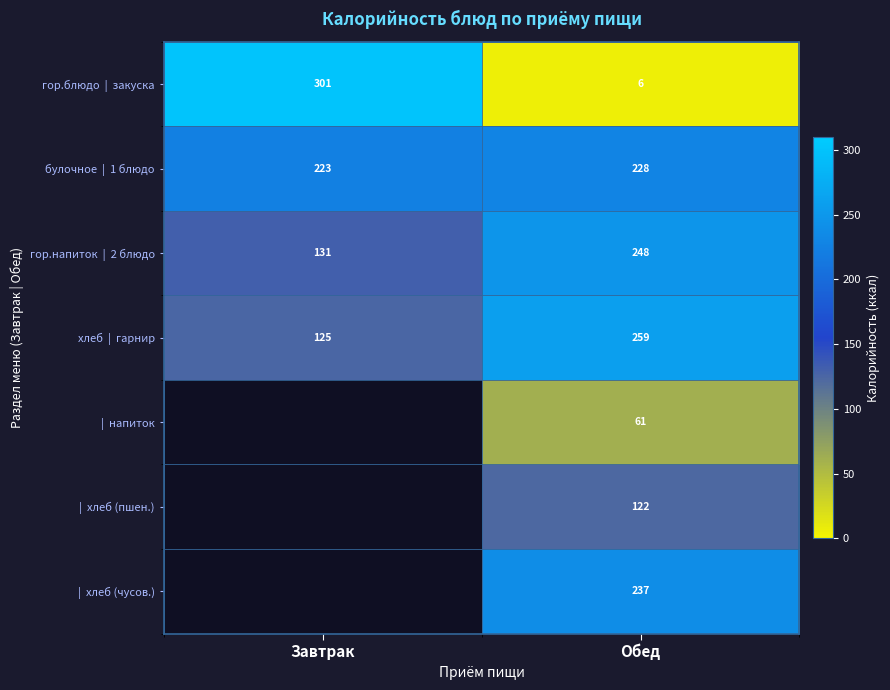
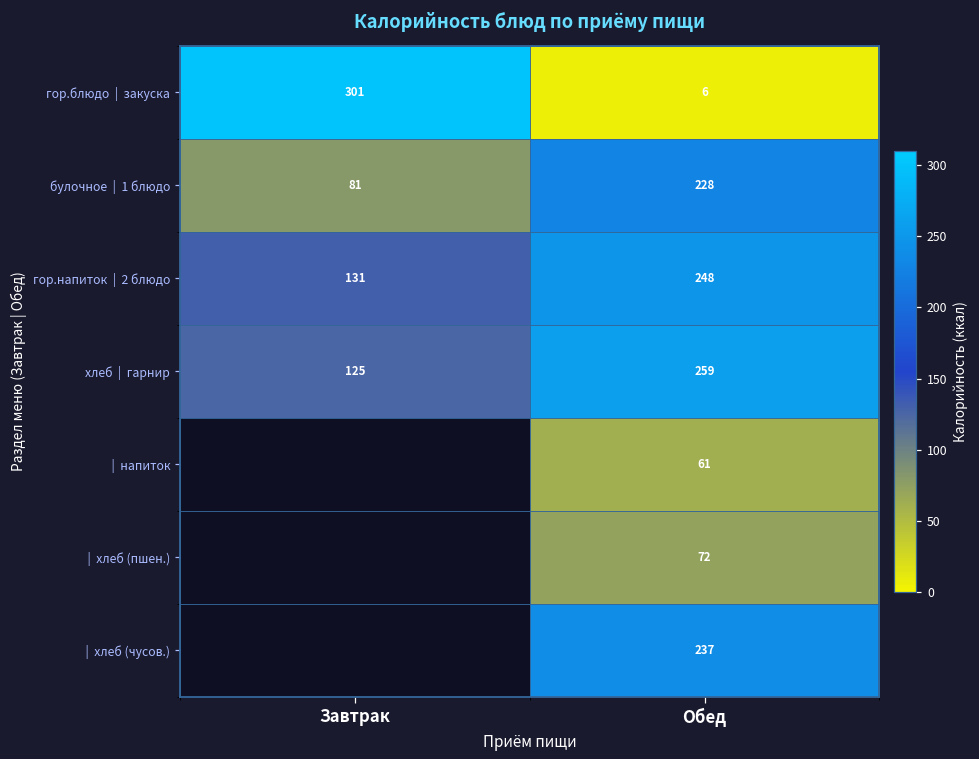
  {
    "гор.блюдо | закуска": {
      "Завтрак": 301,
      "Обед": 6
    },
    "булочное | 1 блюдо": {
-     "Завтрак": 223,
+     "Завтрак": 81,
      "Обед": 228
    },
    "гор.напиток | 2 блюдо": {
      "Завтрак": 131,
      "Обед": 248
    },
    "хлеб | гарнир": {
      "Завтрак": 125,
      "Обед": 259
    },
    "| напиток": {
      "Обед": 61
    },
    "| хлеб (пшен.)": {
-     "Обед": 122
+     "Обед": 72
    },
    "| хлеб (чусов.)": {
      "Обед": 237
    }
  }
